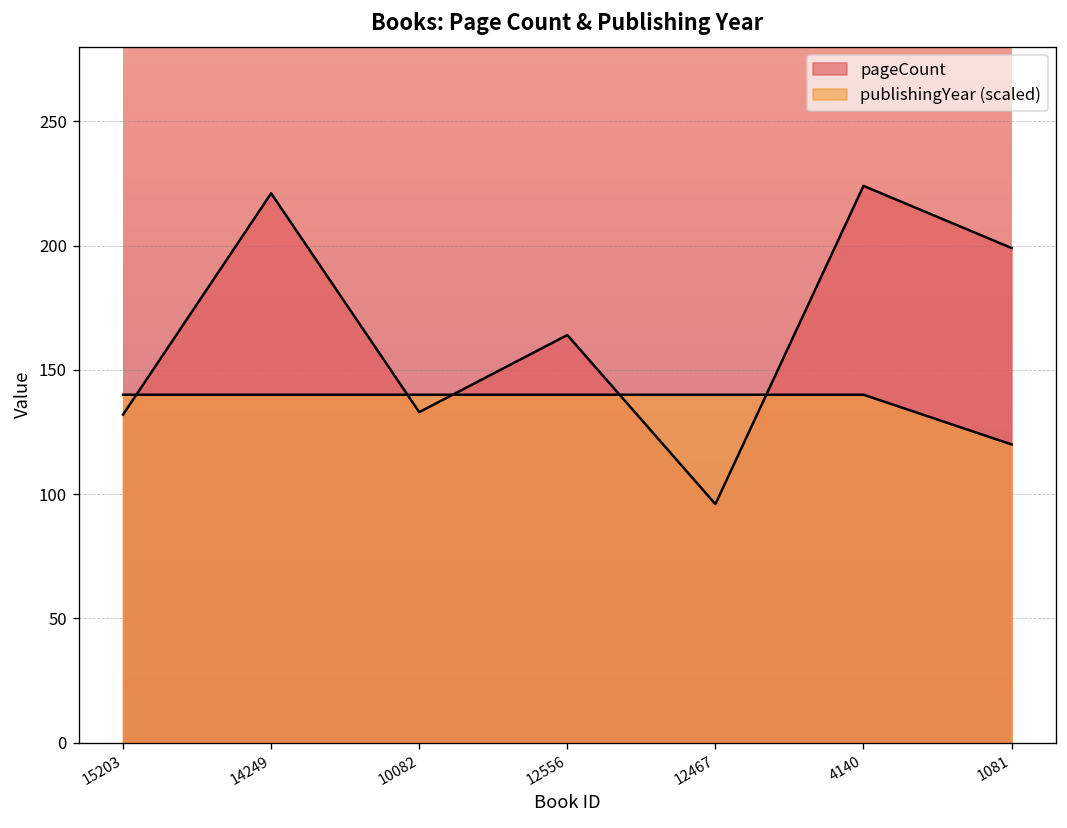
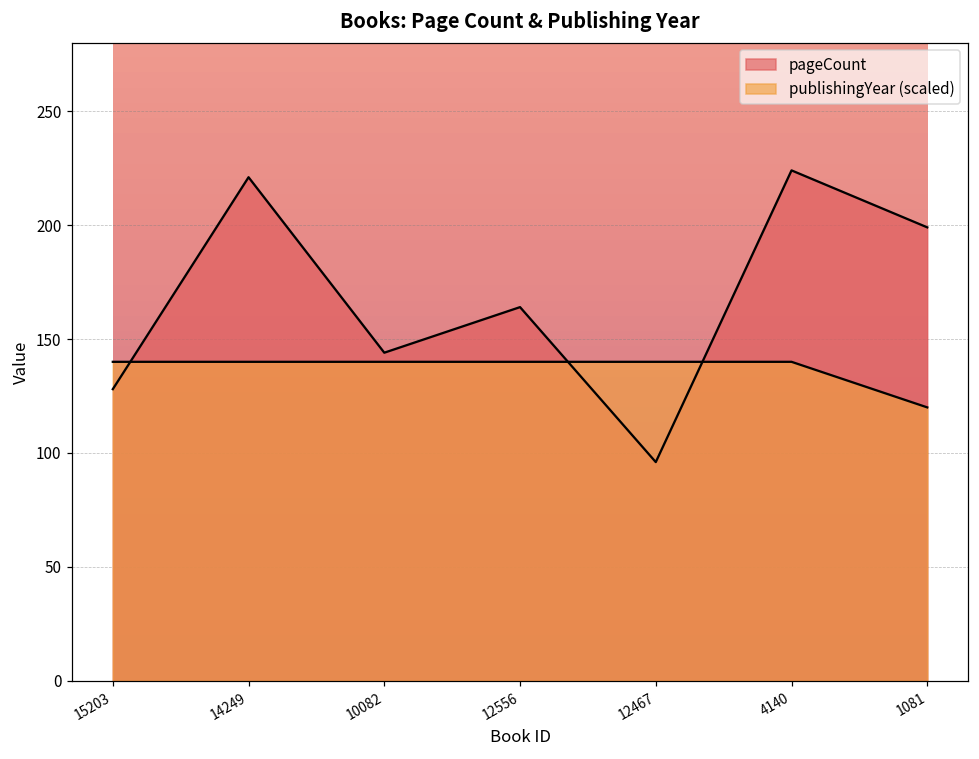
  {
    "pageCount": {
-     "15203": 132,
+     "15203": 128,
      "14249": 221,
-     "10082": 133,
+     "10082": 144,
      "12556": 164,
      "12467": 96,
      "4140": 224,
      "1081": 199
    },
    "publishingYear (scaled)": {
      "15203": 140,
      "14249": 140,
      "10082": 140,
      "12556": 140,
      "12467": 140,
      "4140": 140,
      "1081": 120
    }
  }
